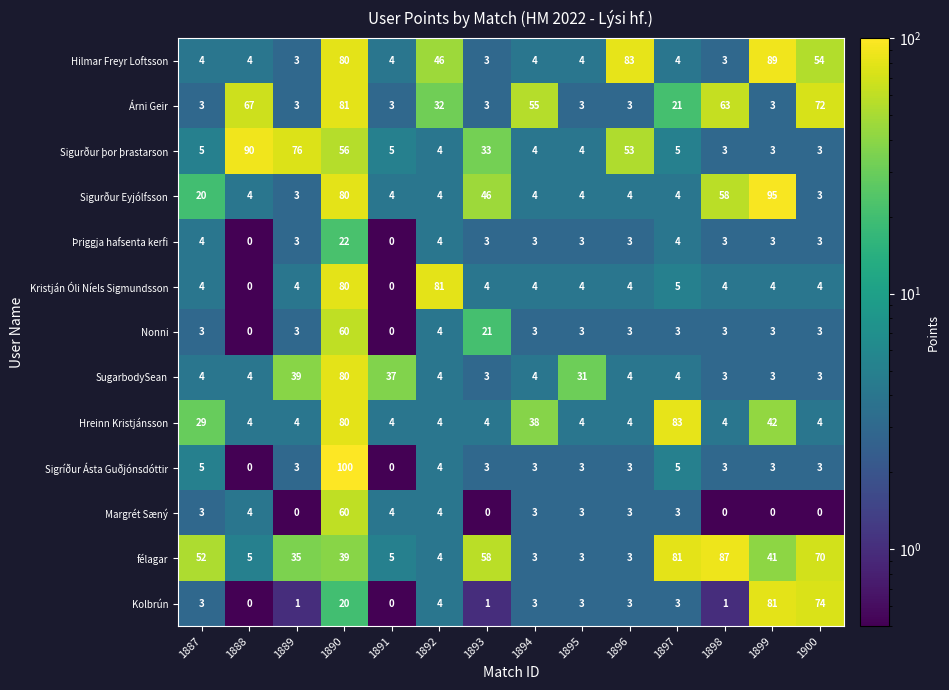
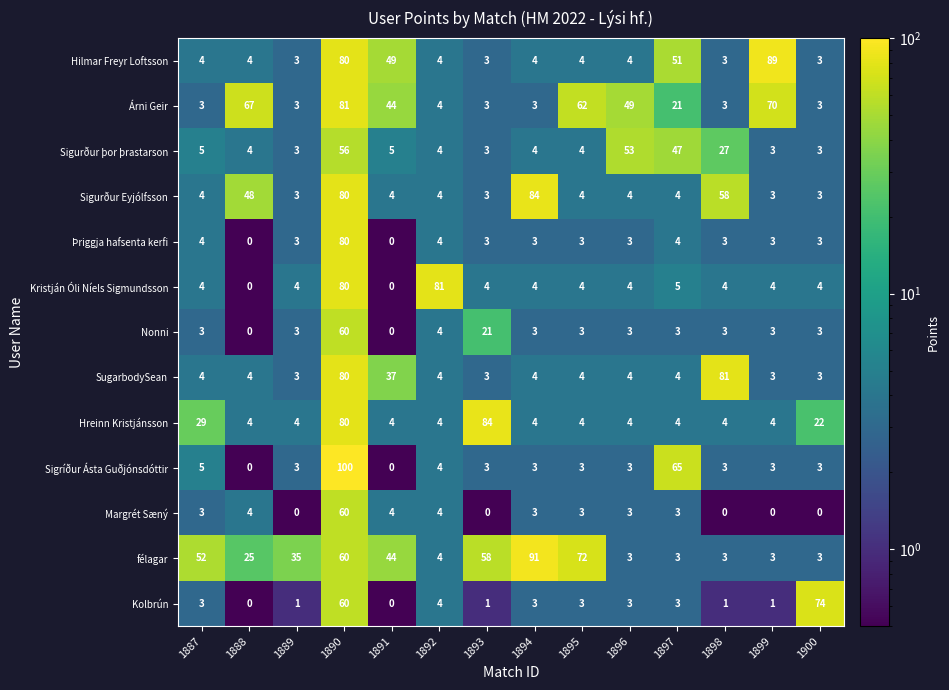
  {
    "Hilmar Freyr Loftsson": {
      "1887": 4,
      "1888": 4,
      "1889": 3,
      "1890": 80,
-     "1891": 4,
-     "1892": 46,
+     "1891": 49,
+     "1892": 4,
      "1893": 3,
      "1894": 4,
      "1895": 4,
-     "1896": 83,
-     "1897": 4,
+     "1896": 4,
+     "1897": 51,
      "1898": 3,
      "1899": 89,
-     "1900": 54
+     "1900": 3
    },
    "Árni Geir": {
      "1887": 3,
      "1888": 67,
      "1889": 3,
      "1890": 81,
-     "1891": 3,
-     "1892": 32,
+     "1891": 44,
+     "1892": 4,
      "1893": 3,
-     "1894": 55,
-     "1895": 3,
-     "1896": 3,
+     "1894": 3,
+     "1895": 62,
+     "1896": 49,
      "1897": 21,
-     "1898": 63,
-     "1899": 3,
-     "1900": 72
+     "1898": 3,
+     "1899": 70,
+     "1900": 3
    },
    "Sigurður þor þrastarson": {
      "1887": 5,
-     "1888": 90,
-     "1889": 76,
+     "1888": 4,
+     "1889": 3,
      "1890": 56,
      "1891": 5,
      "1892": 4,
-     "1893": 33,
+     "1893": 3,
      "1894": 4,
      "1895": 4,
      "1896": 53,
-     "1897": 5,
-     "1898": 3,
+     "1897": 47,
+     "1898": 27,
      "1899": 3,
      "1900": 3
    },
    "Sigurður Eyjólfsson": {
-     "1887": 20,
-     "1888": 4,
+     "1887": 4,
+     "1888": 48,
      "1889": 3,
      "1890": 80,
      "1891": 4,
      "1892": 4,
-     "1893": 46,
-     "1894": 4,
+     "1893": 3,
+     "1894": 84,
      "1895": 4,
      "1896": 4,
      "1897": 4,
      "1898": 58,
-     "1899": 95,
+     "1899": 3,
      "1900": 3
    },
    "Þriggja hafsenta kerfi": {
      "1887": 4,
      "1888": 0,
      "1889": 3,
-     "1890": 22,
+     "1890": 80,
      "1891": 0,
      "1892": 4,
      "1893": 3,
      "1894": 3,
      "1895": 3,
      "1896": 3,
      "1897": 4,
      "1898": 3,
      "1899": 3,
      "1900": 3
    },
    "Kristján Óli Níels Sigmundsson": {
      "1887": 4,
      "1888": 0,
      "1889": 4,
      "1890": 80,
      "1891": 0,
      "1892": 81,
      "1893": 4,
      "1894": 4,
      "1895": 4,
      "1896": 4,
      "1897": 5,
      "1898": 4,
      "1899": 4,
      "1900": 4
    },
    "Nonni": {
      "1887": 3,
      "1888": 0,
      "1889": 3,
      "1890": 60,
      "1891": 0,
      "1892": 4,
      "1893": 21,
      "1894": 3,
      "1895": 3,
      "1896": 3,
      "1897": 3,
      "1898": 3,
      "1899": 3,
      "1900": 3
    },
    "SugarbodySean": {
      "1887": 4,
      "1888": 4,
-     "1889": 39,
+     "1889": 3,
      "1890": 80,
      "1891": 37,
      "1892": 4,
      "1893": 3,
      "1894": 4,
-     "1895": 31,
+     "1895": 4,
      "1896": 4,
      "1897": 4,
-     "1898": 3,
+     "1898": 81,
      "1899": 3,
      "1900": 3
    },
    "Hreinn Kristjánsson": {
      "1887": 29,
      "1888": 4,
      "1889": 4,
      "1890": 80,
      "1891": 4,
      "1892": 4,
-     "1893": 4,
-     "1894": 38,
+     "1893": 84,
+     "1894": 4,
      "1895": 4,
      "1896": 4,
-     "1897": 83,
+     "1897": 4,
      "1898": 4,
-     "1899": 42,
-     "1900": 4
+     "1899": 4,
+     "1900": 22
    },
    "Sigríður Ásta Guðjónsdóttir": {
      "1887": 5,
      "1888": 0,
      "1889": 3,
      "1890": 100,
      "1891": 0,
      "1892": 4,
      "1893": 3,
      "1894": 3,
      "1895": 3,
      "1896": 3,
-     "1897": 5,
+     "1897": 65,
      "1898": 3,
      "1899": 3,
      "1900": 3
    },
    "Margrét Sæný": {
      "1887": 3,
      "1888": 4,
      "1889": 0,
      "1890": 60,
      "1891": 4,
      "1892": 4,
      "1893": 0,
      "1894": 3,
      "1895": 3,
      "1896": 3,
      "1897": 3,
      "1898": 0,
      "1899": 0,
      "1900": 0
    },
    "félagar": {
      "1887": 52,
-     "1888": 5,
+     "1888": 25,
      "1889": 35,
-     "1890": 39,
-     "1891": 5,
+     "1890": 60,
+     "1891": 44,
      "1892": 4,
      "1893": 58,
-     "1894": 3,
-     "1895": 3,
+     "1894": 91,
+     "1895": 72,
      "1896": 3,
-     "1897": 81,
-     "1898": 87,
-     "1899": 41,
-     "1900": 70
+     "1897": 3,
+     "1898": 3,
+     "1899": 3,
+     "1900": 3
    },
    "Kolbrún": {
      "1887": 3,
      "1888": 0,
      "1889": 1,
-     "1890": 20,
+     "1890": 60,
      "1891": 0,
      "1892": 4,
      "1893": 1,
      "1894": 3,
      "1895": 3,
      "1896": 3,
      "1897": 3,
      "1898": 1,
-     "1899": 81,
+     "1899": 1,
      "1900": 74
    }
  }
